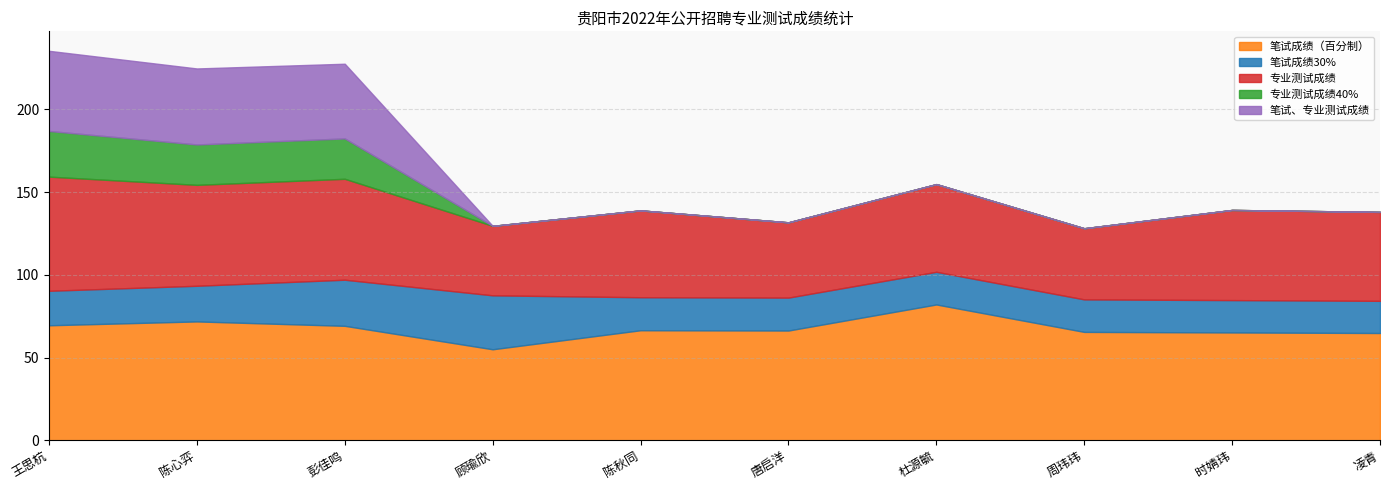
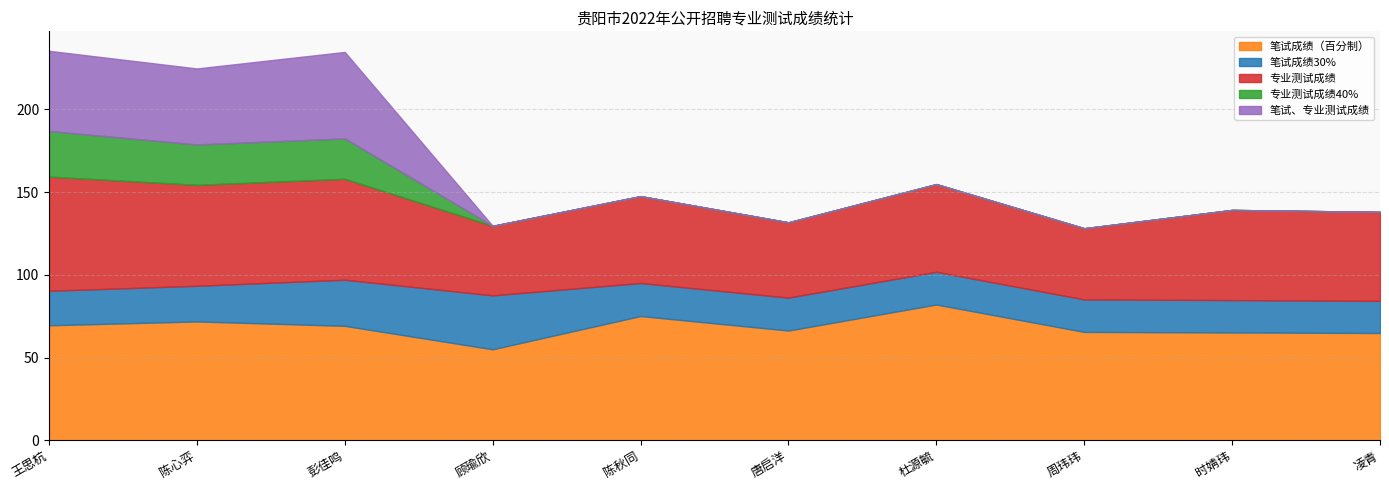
  {
    "笔试成绩（百分制）": {
      "王思杭": 70,
      "陈心弈": 72,
      "彭佳鸣": 69,
      "顾瑜欣": 55,
-     "陈秋同": 67,
+     "陈秋同": 75,
      "唐启洋": 66,
      "杜源毓": 82,
      "周玮玮": 66,
      "时婧玮": 65,
      "凌青": 65
    },
    "笔试成绩30%": {
      "王思杭": 21,
      "陈心弈": 22,
      "彭佳鸣": 28,
      "顾瑜欣": 33,
      "陈秋同": 20,
      "唐启洋": 20,
      "杜源毓": 20,
      "周玮玮": 20,
      "时婧玮": 20,
      "凌青": 19
    },
    "专业测试成绩": {
      "王思杭": 69,
      "陈心弈": 61,
      "彭佳鸣": 61
    },
    "专业测试成绩40%": {
      "王思杭": 28,
      "陈心弈": 24,
      "彭佳鸣": 24
    },
    "笔试、专业测试成绩": {
      "王思杭": 48,
      "陈心弈": 46,
-     "彭佳鸣": 45
+     "彭佳鸣": 52
    }
  }
